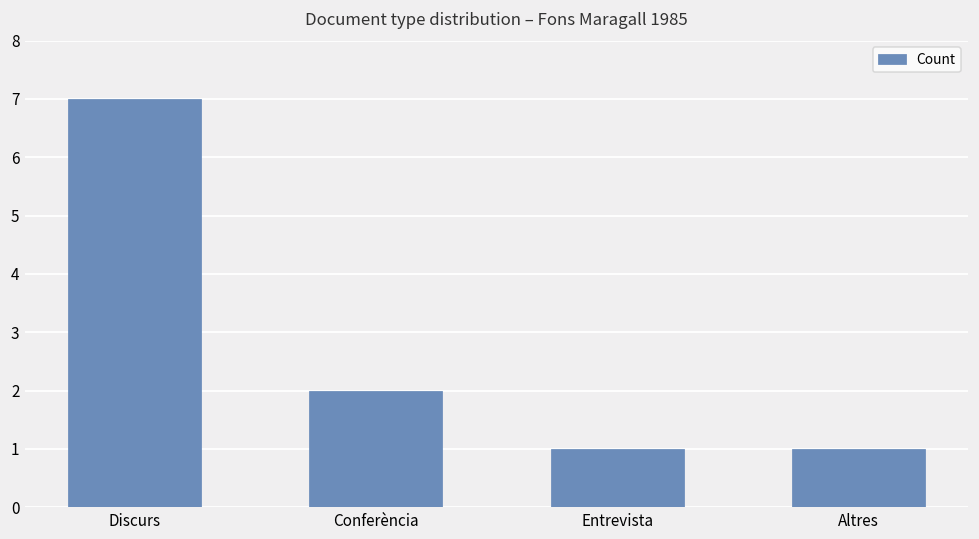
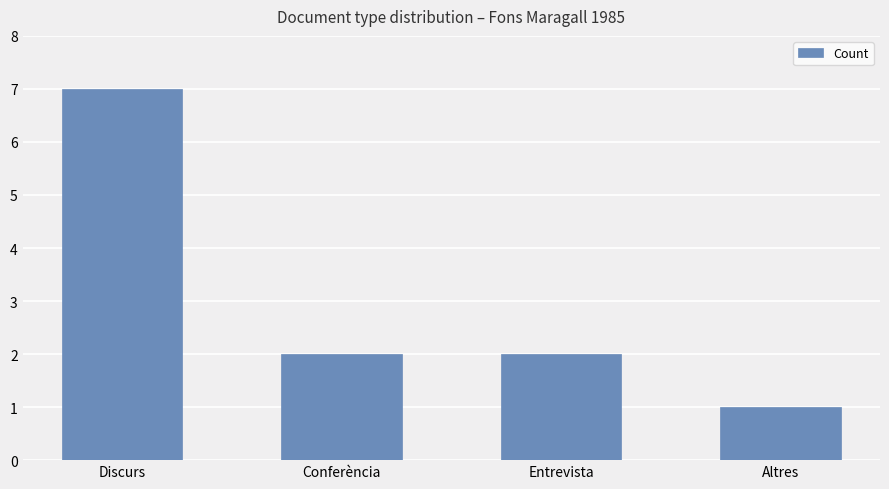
  {
    "Discurs": 7,
    "Conferència": 2,
-   "Entrevista": 1,
+   "Entrevista": 2,
    "Altres": 1
  }
